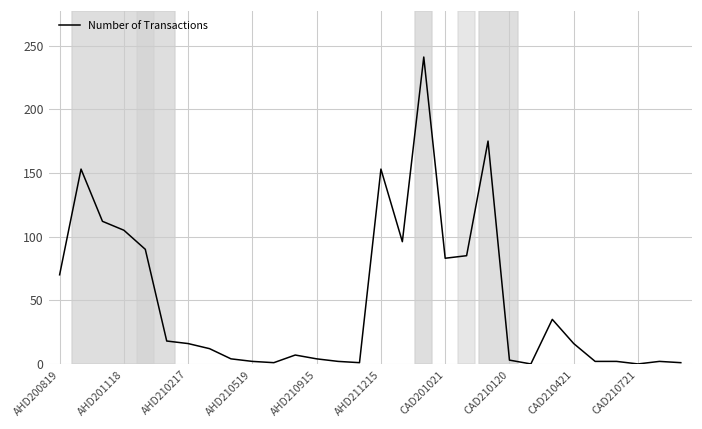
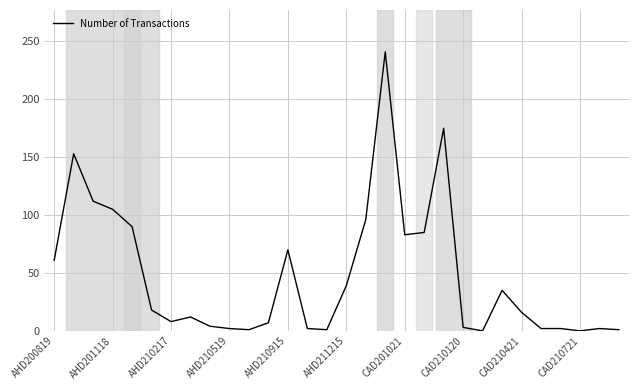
  {
-   "AHD200819": 70,
+   "AHD200819": 61,
    "AHD201118": 105,
-   "AHD210217": 16,
+   "AHD210217": 8,
    "AHD210519": 2,
-   "AHD210915": 4,
-   "AHD211215": 153,
+   "AHD210915": 70,
+   "AHD211215": 39,
    "CAD201021": 83,
    "CAD210120": 3,
    "CAD210421": 16,
    "CAD210721": 0
  }
